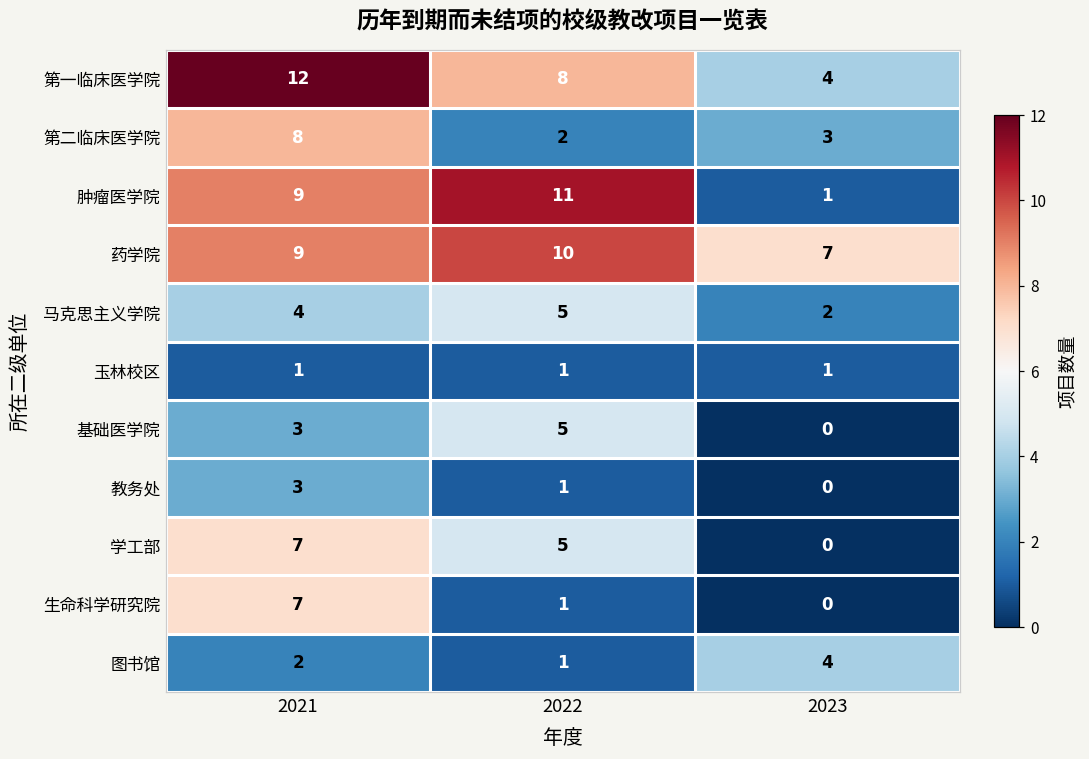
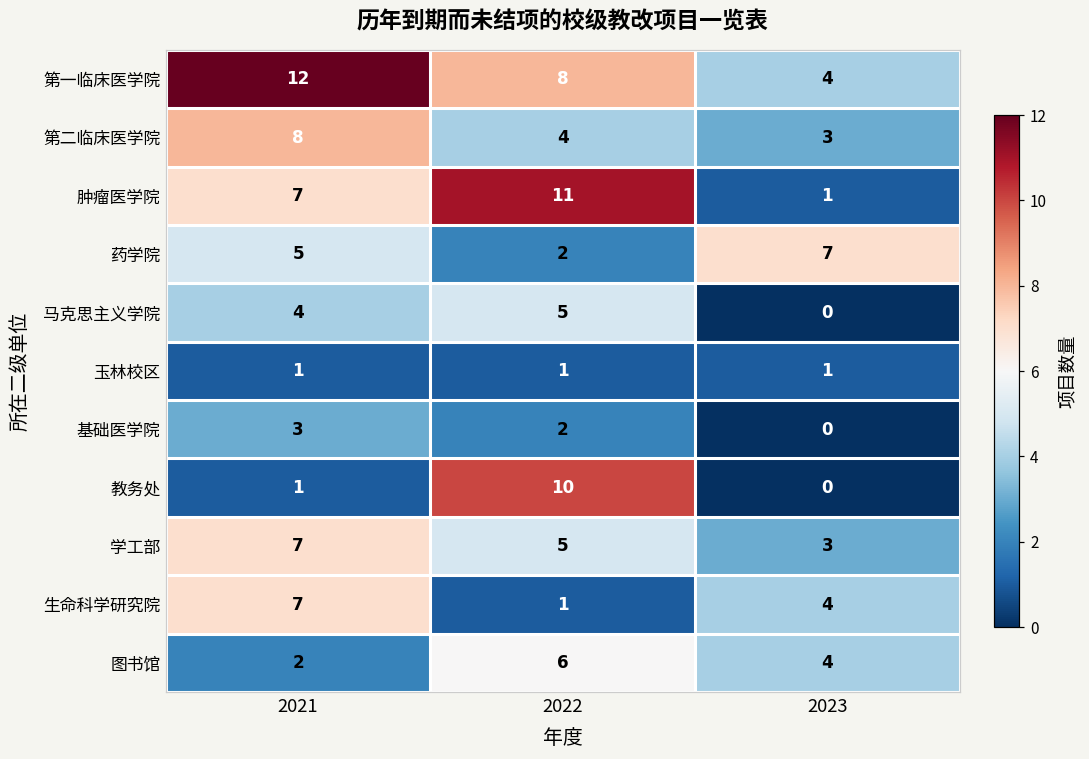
  {
    "第一临床医学院": {
      "2021": 12,
      "2022": 8,
      "2023": 4
    },
    "第二临床医学院": {
      "2021": 8,
-     "2022": 2,
+     "2022": 4,
      "2023": 3
    },
    "肿瘤医学院": {
-     "2021": 9,
+     "2021": 7,
      "2022": 11,
      "2023": 1
    },
    "药学院": {
-     "2021": 9,
-     "2022": 10,
+     "2021": 5,
+     "2022": 2,
      "2023": 7
    },
    "马克思主义学院": {
      "2021": 4,
      "2022": 5,
-     "2023": 2
+     "2023": 0
    },
    "玉林校区": {
      "2021": 1,
      "2022": 1,
      "2023": 1
    },
    "基础医学院": {
      "2021": 3,
-     "2022": 5,
+     "2022": 2,
      "2023": 0
    },
    "教务处": {
-     "2021": 3,
-     "2022": 1,
+     "2021": 1,
+     "2022": 10,
      "2023": 0
    },
    "学工部": {
      "2021": 7,
      "2022": 5,
-     "2023": 0
+     "2023": 3
    },
    "生命科学研究院": {
      "2021": 7,
      "2022": 1,
-     "2023": 0
+     "2023": 4
    },
    "图书馆": {
      "2021": 2,
-     "2022": 1,
+     "2022": 6,
      "2023": 4
    }
  }
